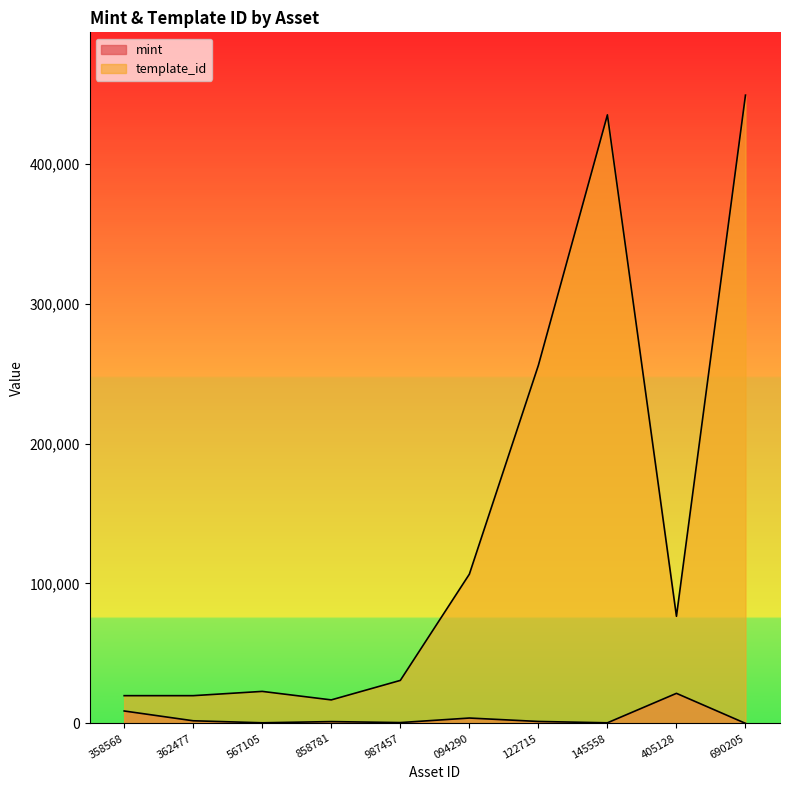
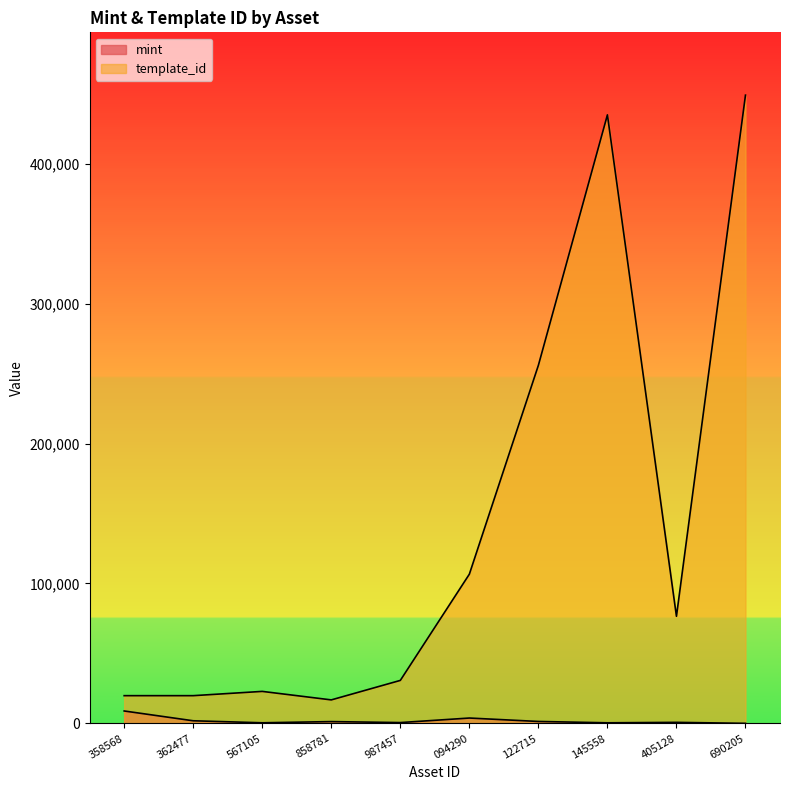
  {
    "mint": {
      "358568": "9,000",
      "362477": "2,000",
      "567105": "0",
      "858781": "1,000",
      "987457": "1,000",
      "094290": "4,000",
      "122715": "1,000",
      "145558": "0",
-     "405128": "22,000",
+     "405128": "1,000",
      "690205": "0"
    },
    "template_id": {
      "358568": "20,000",
      "362477": "20,000",
      "567105": "23,000",
      "858781": "17,000",
      "987457": "31,000",
      "094290": "107,000",
      "122715": "256,000",
      "145558": "435,000",
      "405128": "77,000",
      "690205": "449,000"
    }
  }
